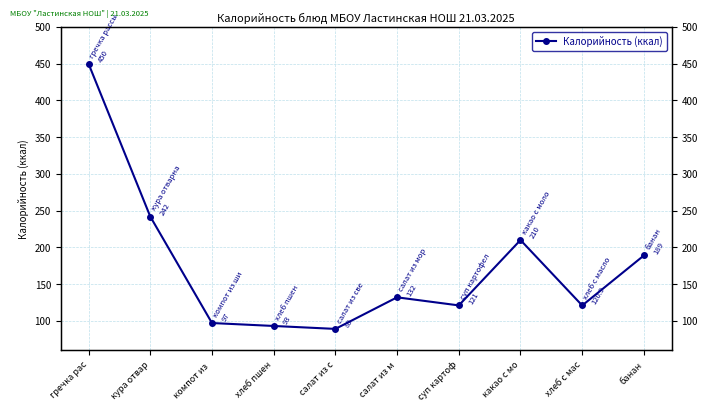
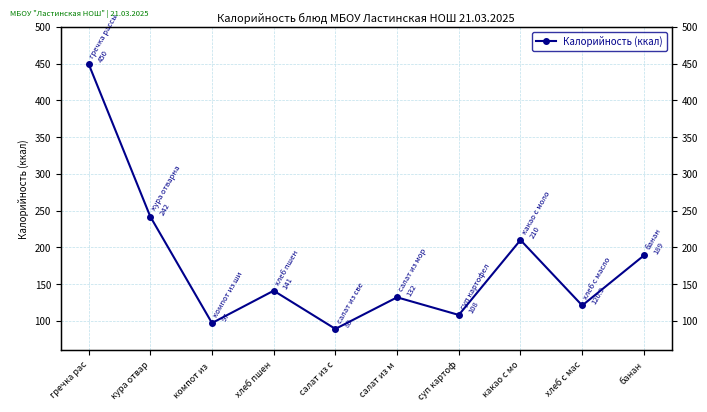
  {
    "гречка рас": 450,
    "кура отвар": 242,
    "компот из": 97,
-   "хлеб пшен": 93,
+   "хлеб пшен": 141,
    "салат из с": 89,
    "салат из м": 132,
-   "суп картоф": 121,
+   "суп картоф": 108,
    "какао с мо": 210,
    "хлеб с мас": 120.9,
    "банан": 189
  }
